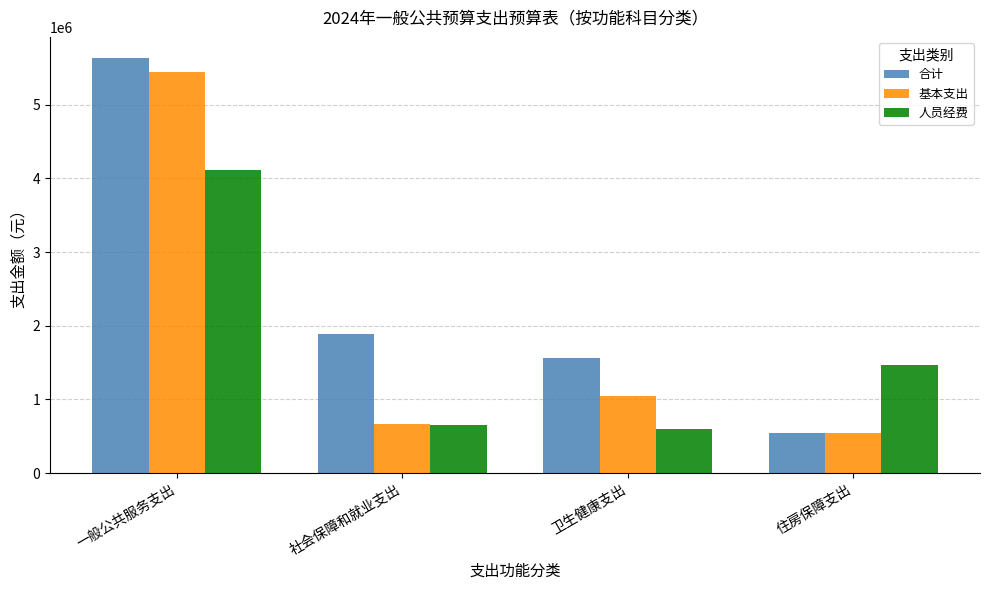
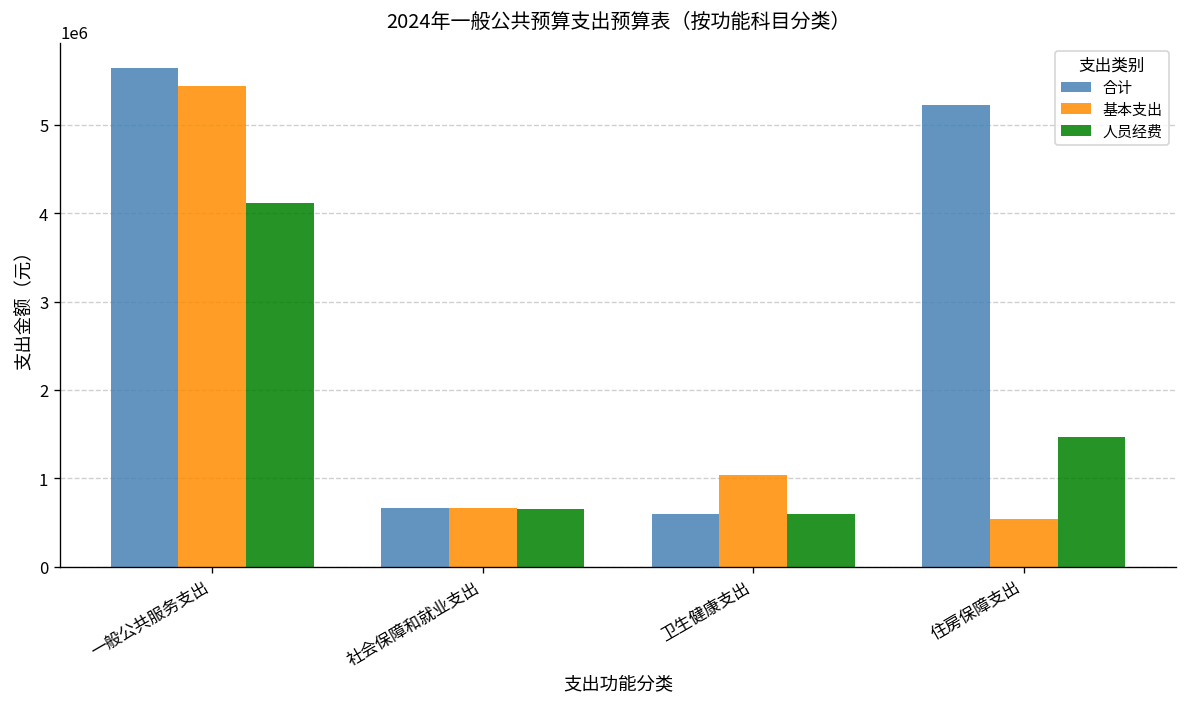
  {
    "合计": {
      "一般公共服务支出": 5600000,
-     "社会保障和就业支出": 1900000,
-     "卫生健康支出": 1600000,
-     "住房保障支出": 500000
+     "社会保障和就业支出": 700000,
+     "卫生健康支出": 600000,
+     "住房保障支出": 5200000
    },
    "基本支出": {
      "一般公共服务支出": 5400000,
      "社会保障和就业支出": 700000,
      "卫生健康支出": 1000000,
      "住房保障支出": 500000
    },
    "人员经费": {
      "一般公共服务支出": 4100000,
      "社会保障和就业支出": 700000,
      "卫生健康支出": 600000,
      "住房保障支出": 1500000
    }
  }
